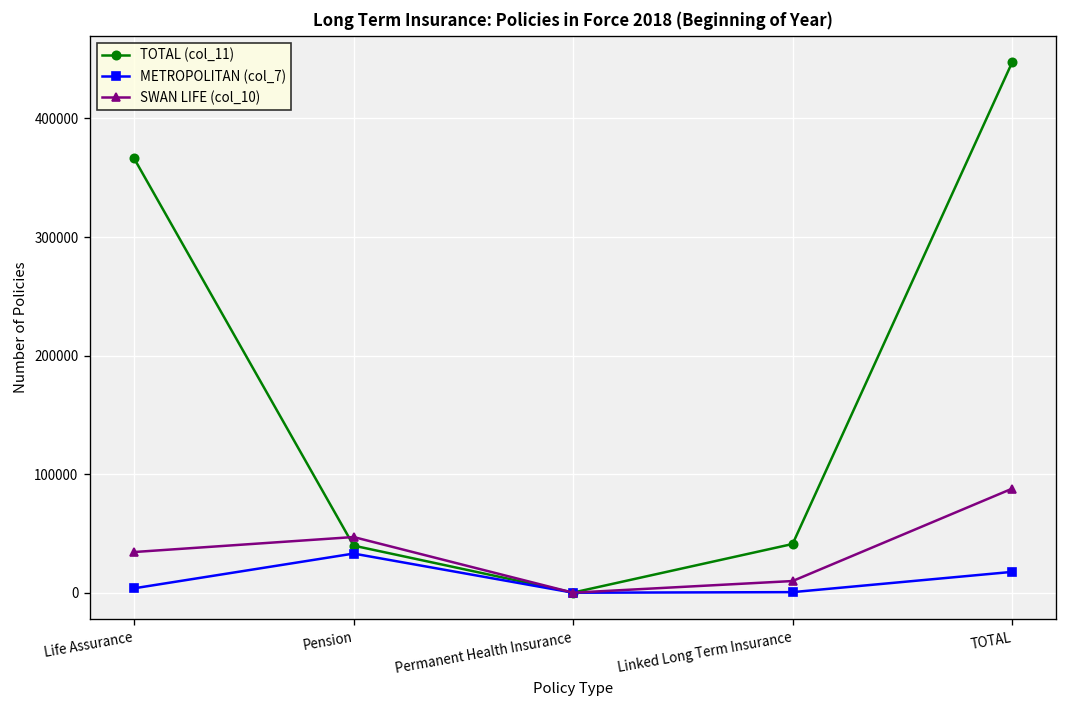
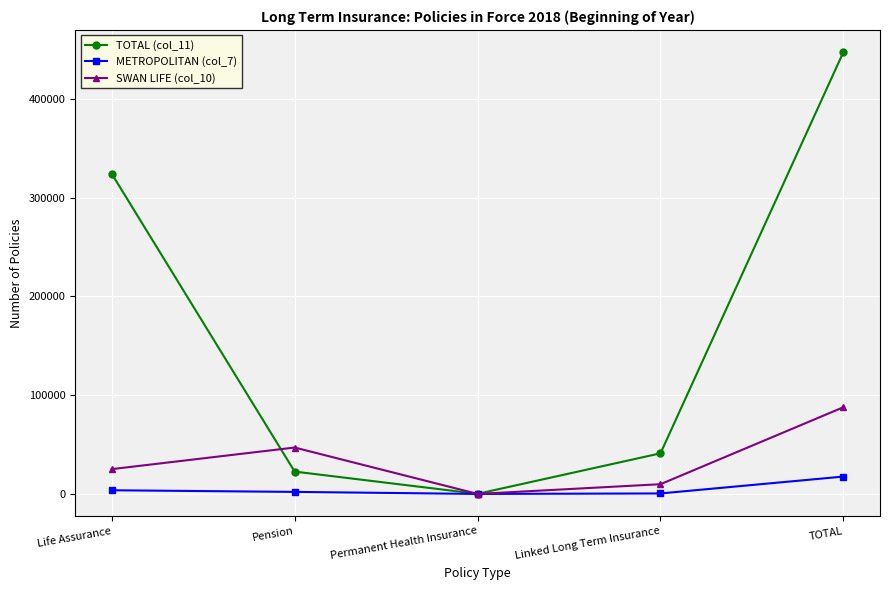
  {
    "TOTAL (col_11)": {
-     "Life Assurance": 370000,
-     "Pension": 40000,
+     "Life Assurance": 320000,
+     "Pension": 20000,
      "Linked Long Term Insurance": 40000,
      "TOTAL": 450000
    },
    "METROPOLITAN (col_7)": {
      "Life Assurance": 0,
-     "Pension": 30000,
+     "Pension": 0,
      "Linked Long Term Insurance": 0,
      "TOTAL": 20000
    },
    "SWAN LIFE (col_10)": {
-     "Life Assurance": 34000,
+     "Life Assurance": 25000,
      "Pension": 50000,
      "Linked Long Term Insurance": 10000,
      "TOTAL": 90000
    }
  }
